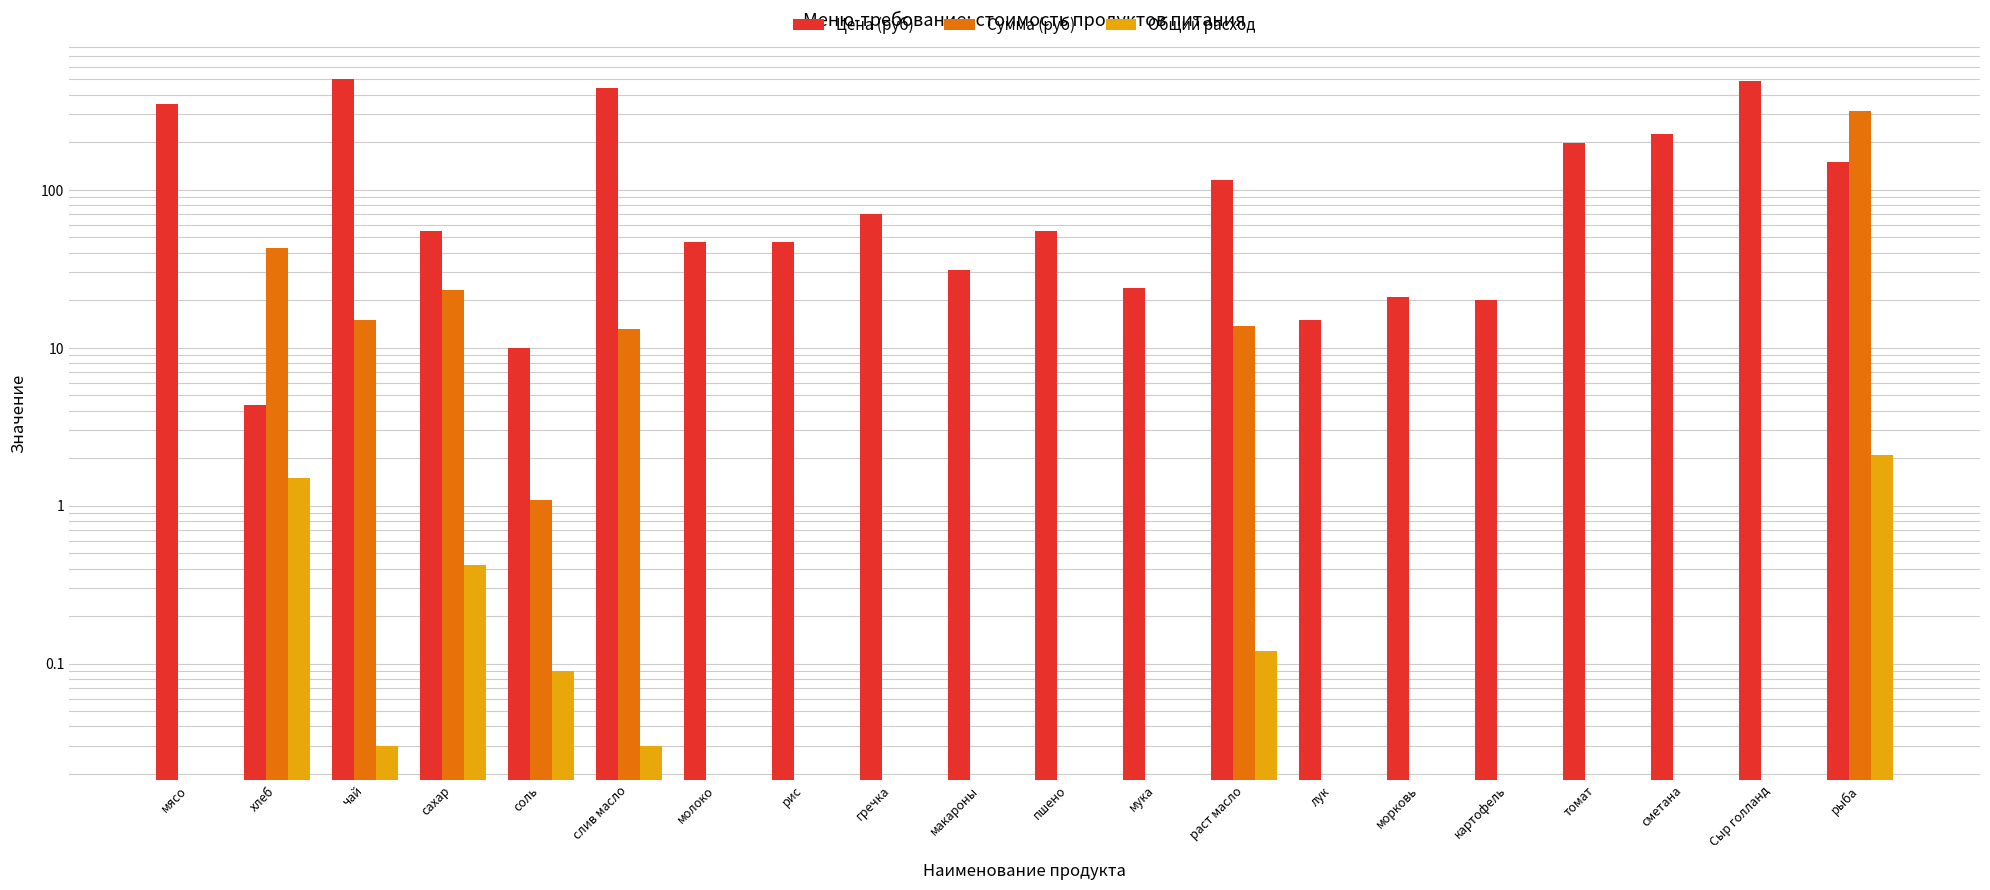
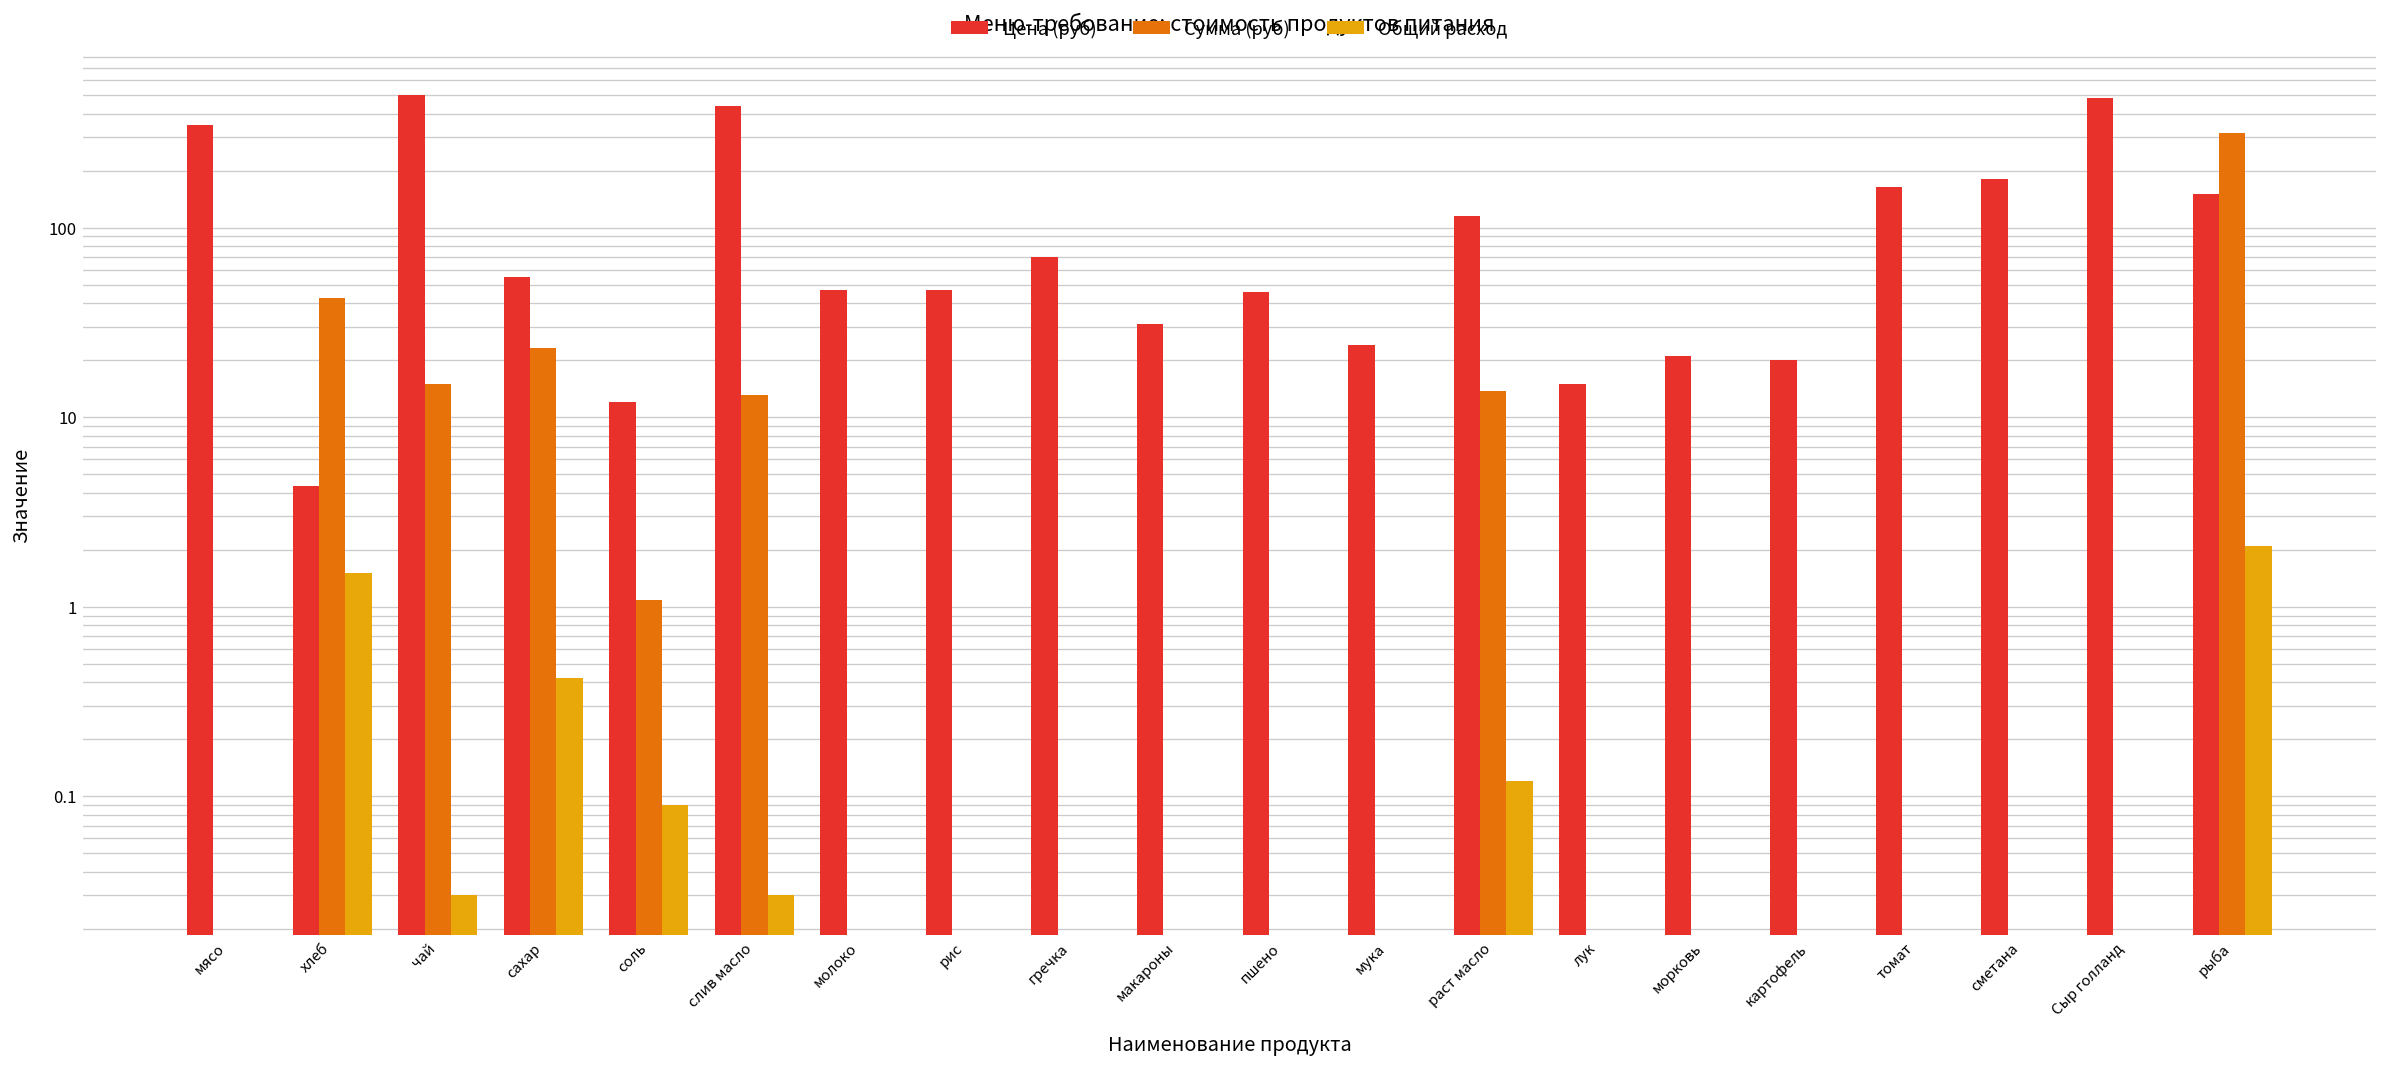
  {
    "Цена (руб)": {
      "мясо": 350,
      "хлеб": 4.3,
      "чай": 500,
      "сахар": 55,
-     "соль": 10,
+     "соль": 12,
      "слив масло": 440,
      "молоко": 47,
      "рис": 47,
      "гречка": 70,
      "макароны": 31,
-     "пшено": 55,
+     "пшено": 46,
      "мука": 24,
      "раст масло": 120,
      "лук": 15,
      "морковь": 21,
      "картофель": 20,
-     "томат": 200,
-     "сметана": 230,
+     "томат": 160,
+     "сметана": 180,
      "Сыр голланд": 490,
      "рыба": 150
    }
  }
